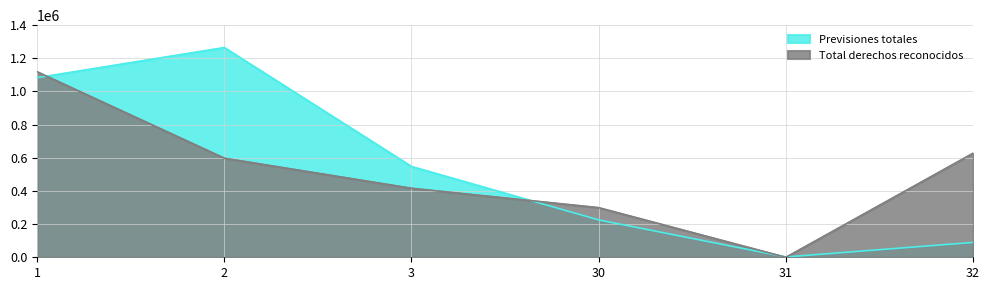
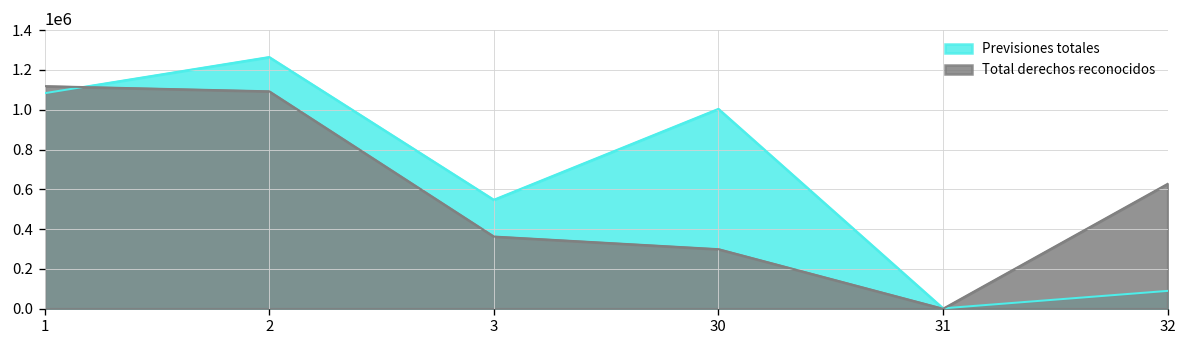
  {
    "Previsiones totales": {
      "1": 1080000,
      "2": 1270000,
      "3": 550000,
-     "30": 230000,
+     "30": 1000000,
      "32": 90000
    },
    "Total derechos reconocidos": {
      "1": 1120000,
-     "2": 600000,
-     "3": 420000,
+     "2": 1090000,
+     "3": 360000,
      "30": 300000,
      "32": 630000
    }
  }
